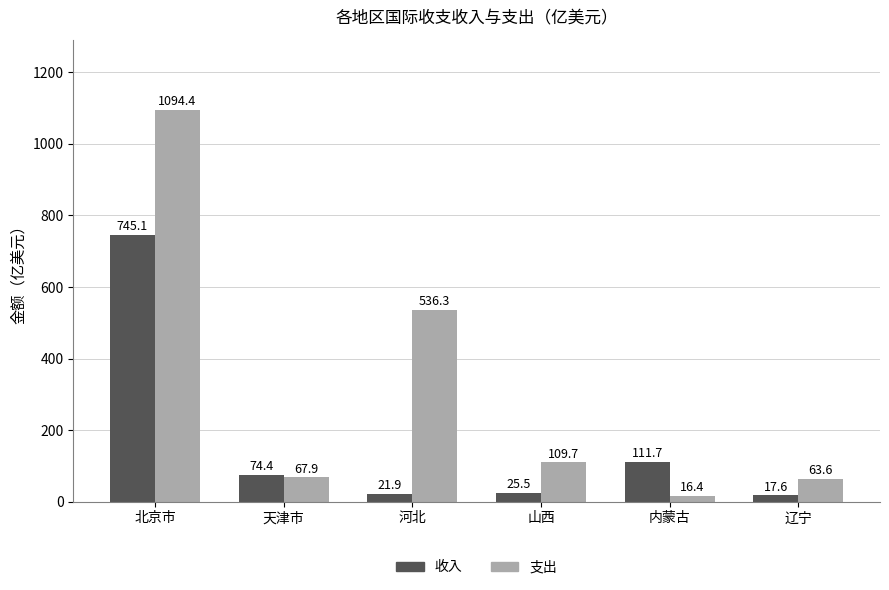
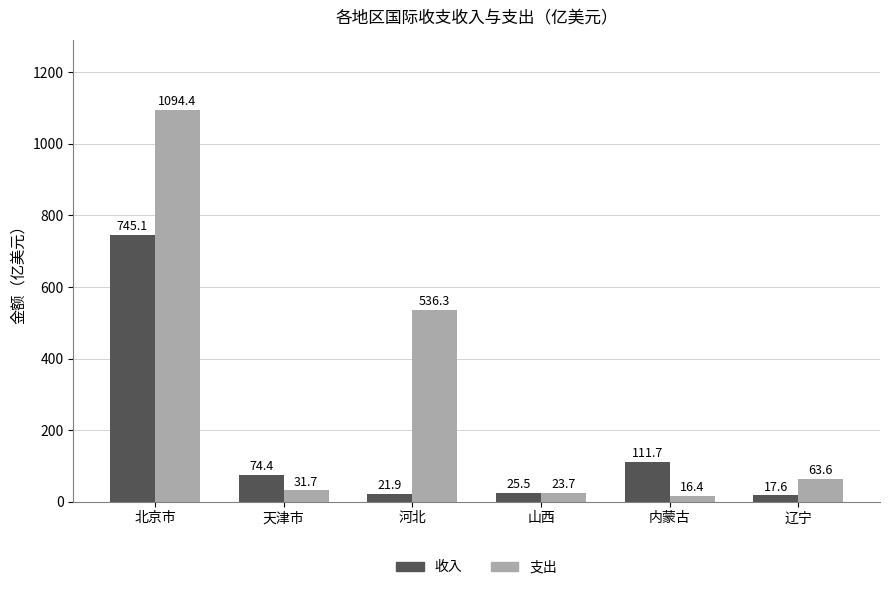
  {
    "收入": {
      "北京市": 745.1,
      "天津市": 74.4,
      "河北": 21.9,
      "山西": 25.5,
      "内蒙古": 111.7,
      "辽宁": 17.6
    },
    "支出": {
      "北京市": 1094.4,
-     "天津市": 67.9,
+     "天津市": 31.7,
      "河北": 536.3,
-     "山西": 109.7,
+     "山西": 23.7,
      "内蒙古": 16.4,
      "辽宁": 63.6
    }
  }
